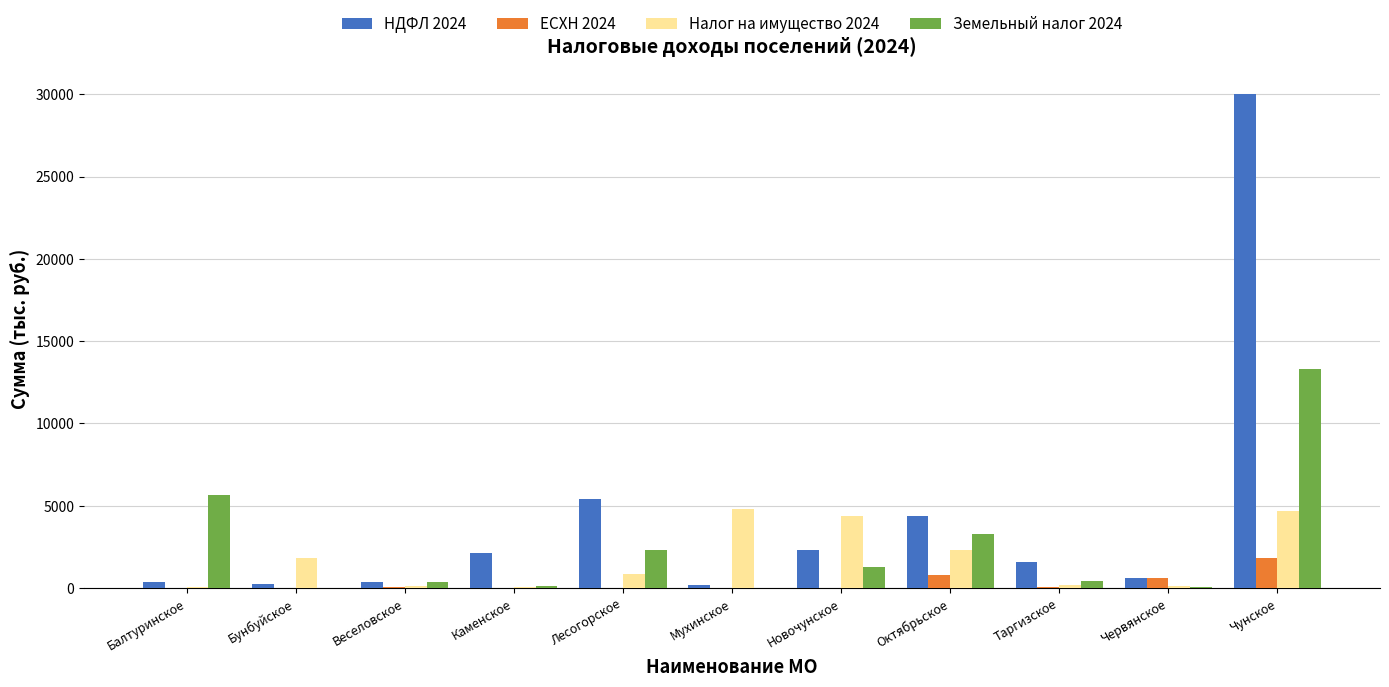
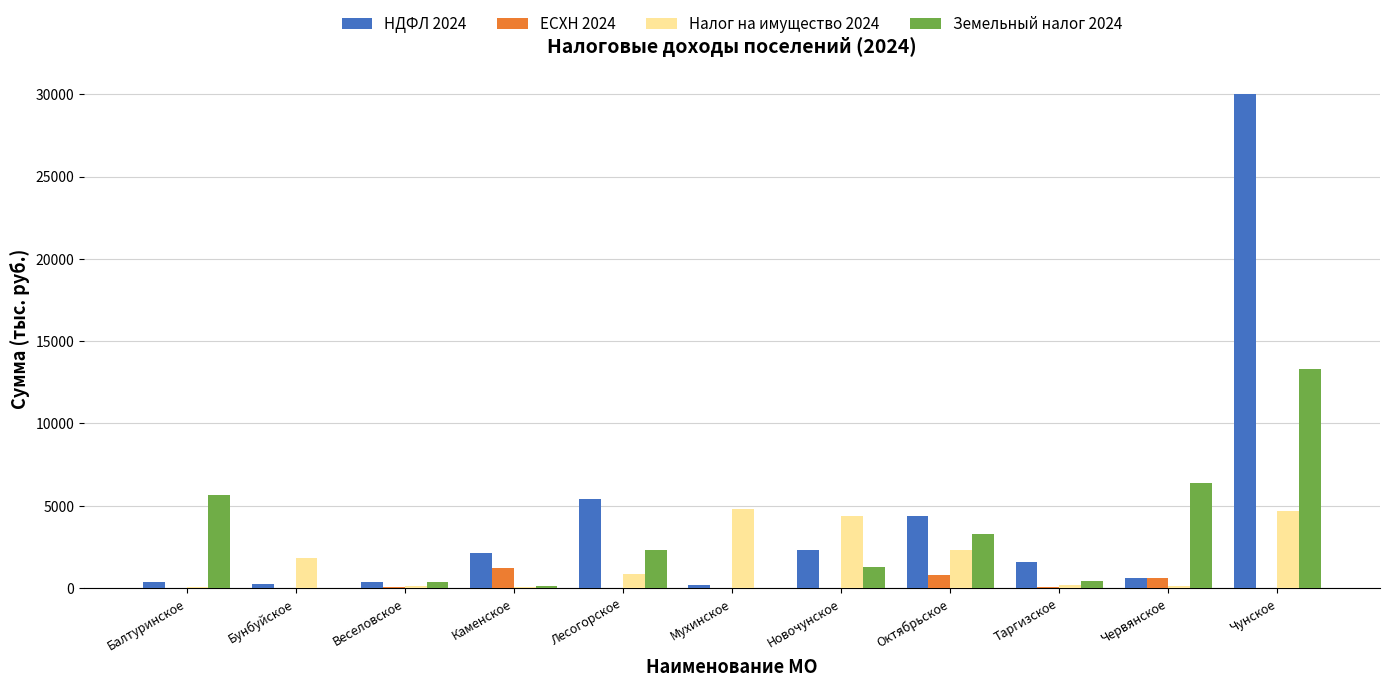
  {
    "НДФЛ 2024": {
      "Балтуринское": 400,
      "Бунбуйское": 300,
      "Веселовское": 400,
      "Каменское": 2100,
      "Лесогорское": 5400,
      "Мухинское": 200,
      "Новочунское": 2300,
      "Октябрьское": 4400,
      "Таргизское": 1600,
      "Червянское": 600,
      "Чунское": 30000
    },
    "ЕСХН 2024": {
      "Балтуринское": 0,
-     "Каменское": 0,
+     "Каменское": 1200,
      "Мухинское": 0,
      "Октябрьское": 800,
      "Червянское": 600,
-     "Чунское": 1800
+     "Чунское": 0
    },
    "Налог на имущество 2024": {
      "Бунбуйское": 1800,
      "Лесогорское": 900,
      "Мухинское": 4800,
      "Новочунское": 4400,
      "Октябрьское": 2300,
      "Таргизское": 200,
      "Чунское": 4700
    },
    "Земельный налог 2024": {
      "Балтуринское": 5700,
      "Веселовское": 400,
      "Лесогорское": 2300,
      "Новочунское": 1300,
      "Октябрьское": 3300,
      "Таргизское": 400,
-     "Червянское": 100,
+     "Червянское": 6400,
      "Чунское": 13300
    }
  }
